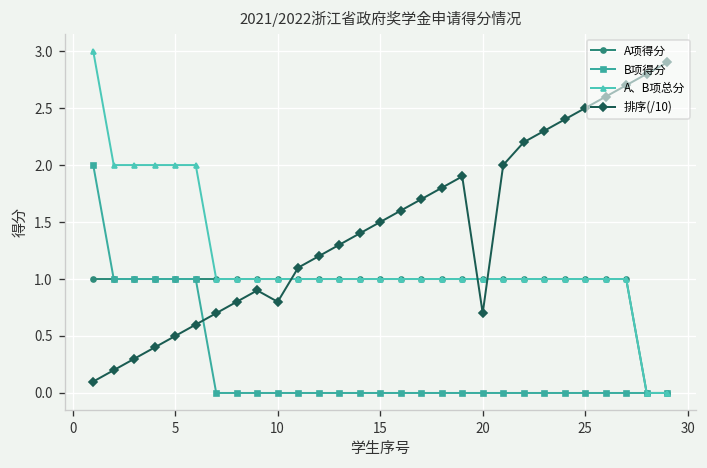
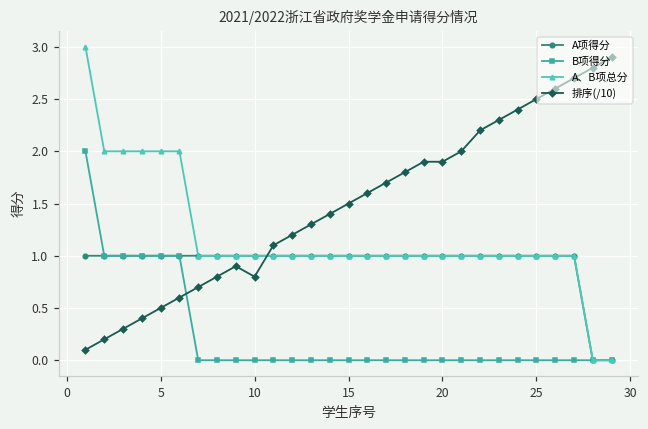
  {
    "排序(/10)": {
      "5": 0.5,
      "10": 0.8,
      "15": 1.5,
-     "20": 0.7,
+     "20": 1.9,
      "25": 2.5
    }
  }
